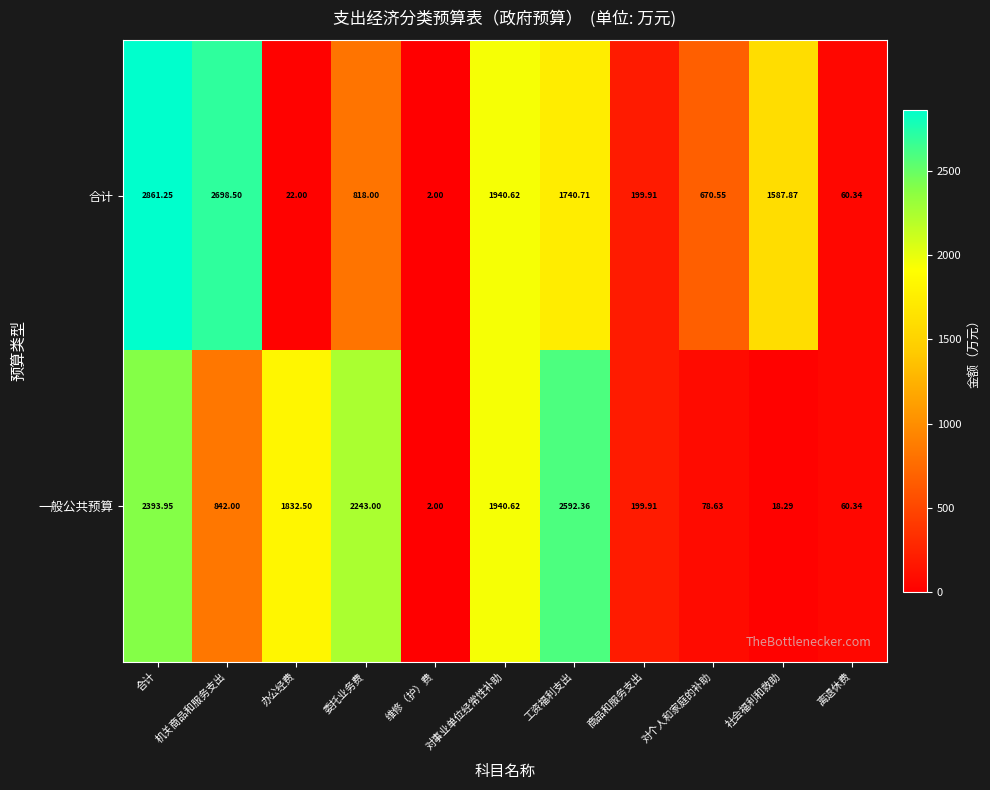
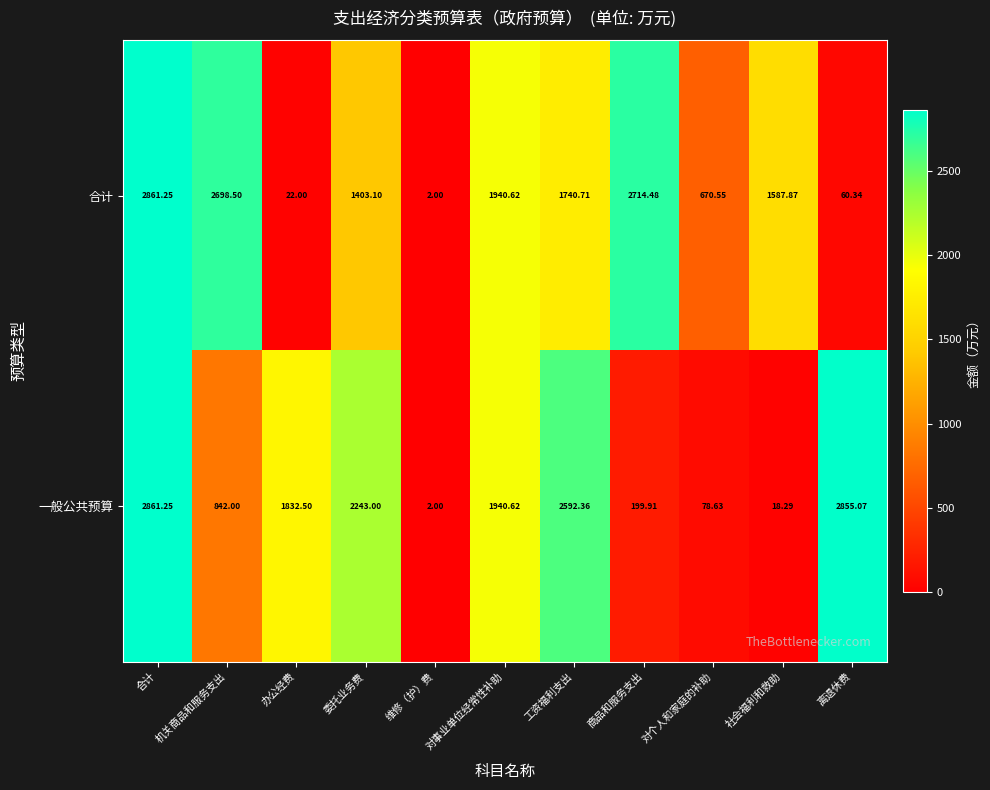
  {
    "合计": {
      "合计": 2861.25,
      "机关商品和服务支出": 2698.50,
      "办公经费": 22.00,
-     "委托业务费": 818.00,
+     "委托业务费": 1403.10,
      "维修（护）费": 2.00,
      "对事业单位经常性补助": 1940.62,
      "工资福利支出": 1740.71,
-     "商品和服务支出": 199.91,
+     "商品和服务支出": 2714.48,
      "对个人和家庭的补助": 670.55,
      "社会福利和救助": 1587.87,
      "离退休费": 60.34
    },
    "一般公共预算": {
-     "合计": 2393.95,
+     "合计": 2861.25,
      "机关商品和服务支出": 842.00,
      "办公经费": 1832.50,
      "委托业务费": 2243.00,
      "维修（护）费": 2.00,
      "对事业单位经常性补助": 1940.62,
      "工资福利支出": 2592.36,
      "商品和服务支出": 199.91,
      "对个人和家庭的补助": 78.63,
-     "离退休费": 60.34
+     "离退休费": 2855.07
    }
  }
